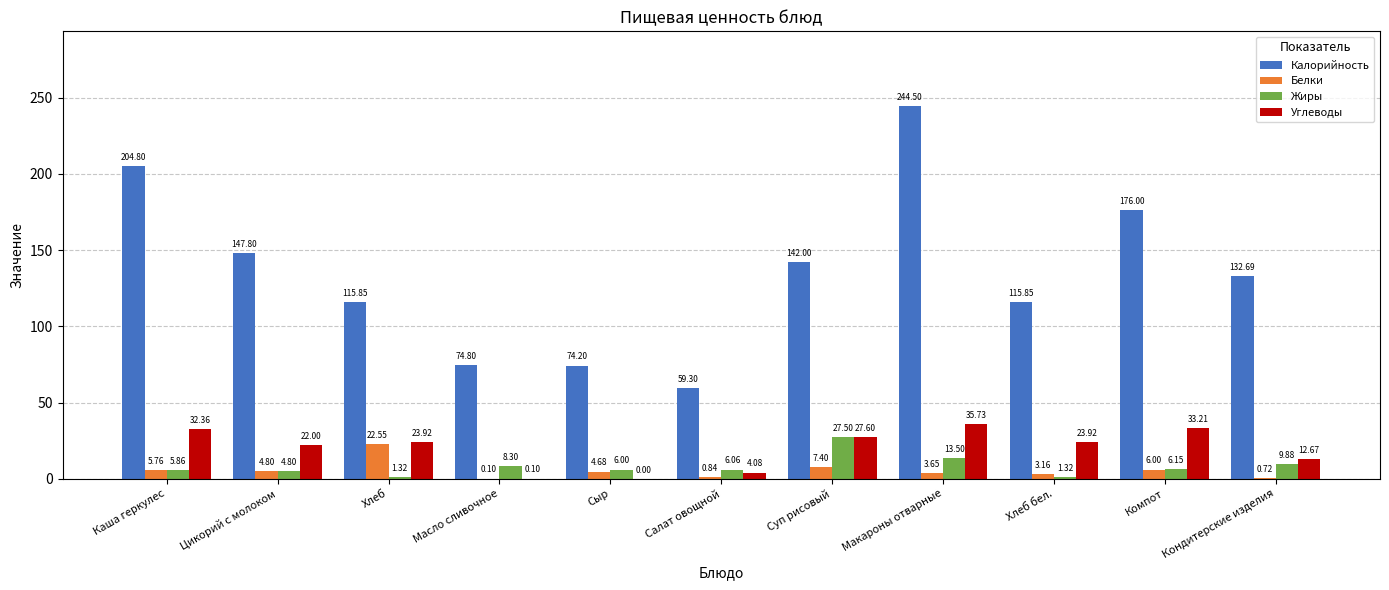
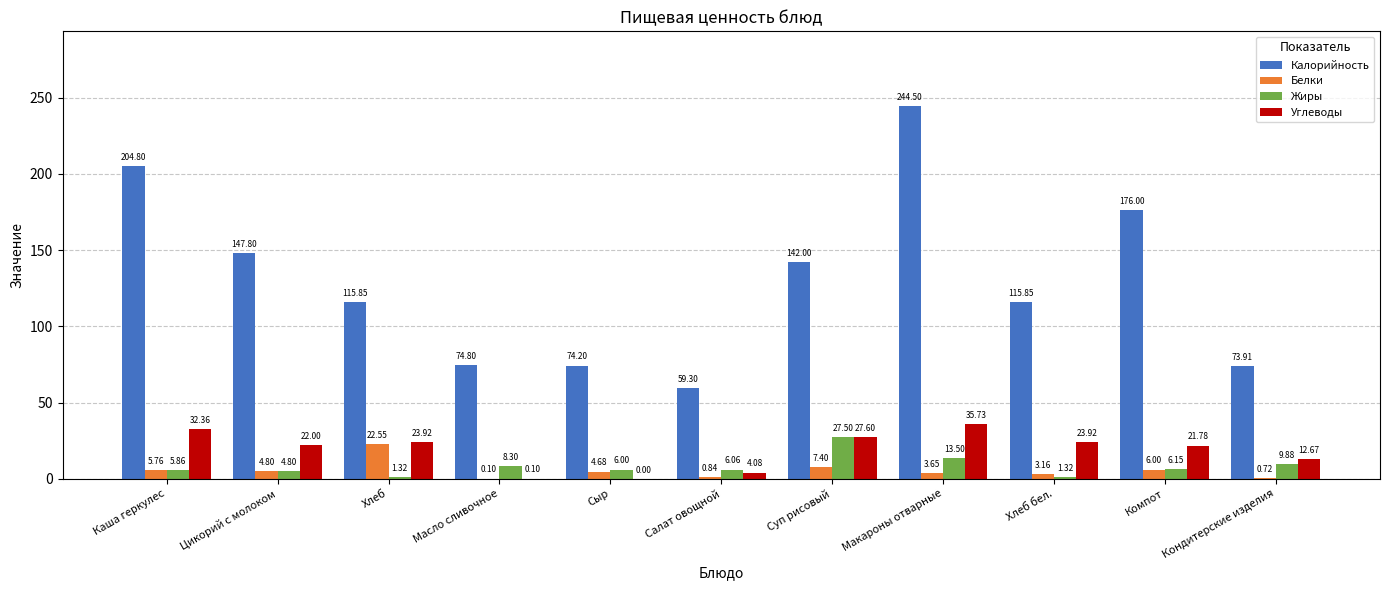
  {
    "Калорийность": {
      "Каша геркулес": 204.80,
      "Цикорий с молоком": 147.80,
      "Хлеб": 115.85,
      "Масло сливочное": 74.80,
      "Сыр": 74.20,
      "Салат овощной": 59.30,
      "Суп рисовый": 142.00,
      "Макароны отварные": 244.50,
      "Хлеб бел.": 115.85,
      "Компот": 176.00,
-     "Кондитерские изделия": 132.69
+     "Кондитерские изделия": 73.91
    },
    "Белки": {
      "Каша геркулес": 5.76,
      "Цикорий с молоком": 4.80,
      "Хлеб": 22.55,
      "Масло сливочное": 0.10,
      "Сыр": 4.68,
      "Салат овощной": 0.84,
      "Суп рисовый": 7.40,
      "Макароны отварные": 3.65,
      "Хлеб бел.": 3.16,
      "Компот": 6.00,
      "Кондитерские изделия": 0.72
    },
    "Жиры": {
      "Каша геркулес": 5.86,
      "Цикорий с молоком": 4.80,
      "Хлеб": 1.32,
      "Масло сливочное": 8.30,
      "Сыр": 6.00,
      "Салат овощной": 6.06,
      "Суп рисовый": 27.50,
      "Макароны отварные": 13.50,
      "Хлеб бел.": 1.32,
      "Компот": 6.15,
      "Кондитерские изделия": 9.88
    },
    "Углеводы": {
      "Каша геркулес": 32.36,
      "Цикорий с молоком": 22.00,
      "Хлеб": 23.92,
      "Масло сливочное": 0.10,
      "Сыр": 0.00,
      "Салат овощной": 4.08,
      "Суп рисовый": 27.60,
      "Макароны отварные": 35.73,
      "Хлеб бел.": 23.92,
-     "Компот": 33.21,
+     "Компот": 21.78,
      "Кондитерские изделия": 12.67
    }
  }
